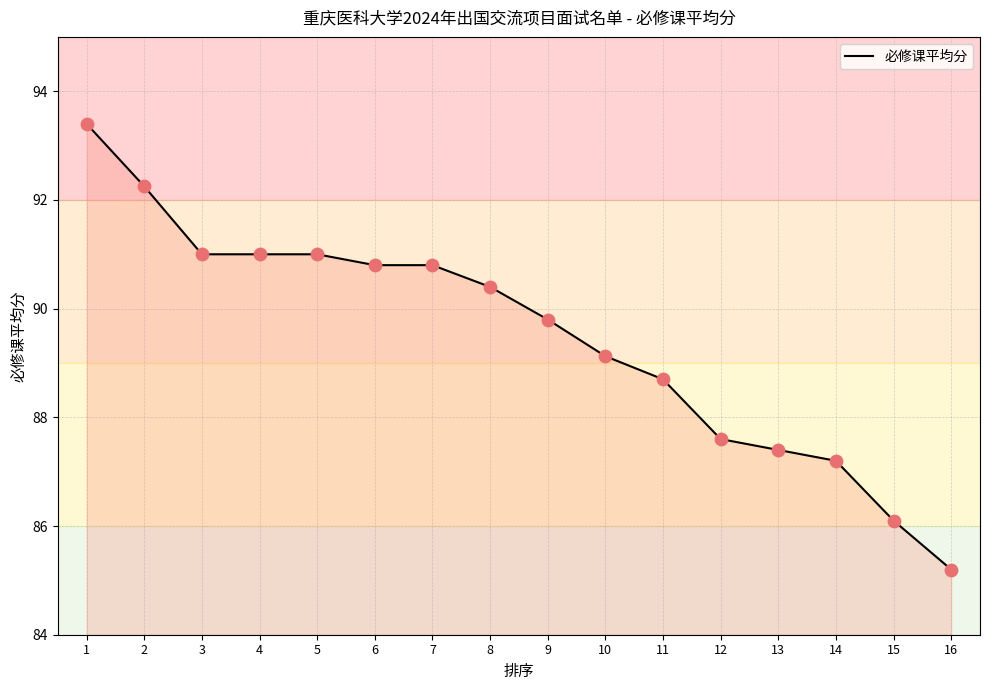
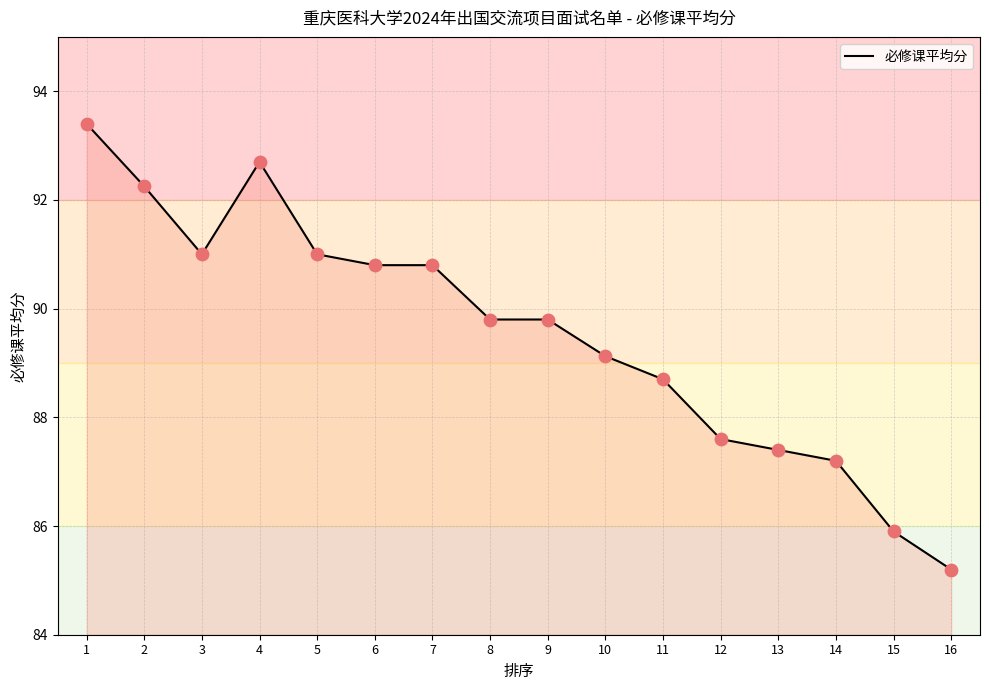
  {
    "1": 93.4,
    "2": 92.3,
    "3": 91.0,
-   "4": 91.0,
+   "4": 92.7,
    "5": 91.0,
    "6": 90.8,
    "7": 90.8,
-   "8": 90.4,
+   "8": 89.8,
    "9": 89.8,
    "10": 89.1,
    "11": 88.7,
    "12": 87.6,
    "13": 87.4,
    "14": 87.2,
-   "15": 86.1,
+   "15": 85.9,
    "16": 85.2
  }
